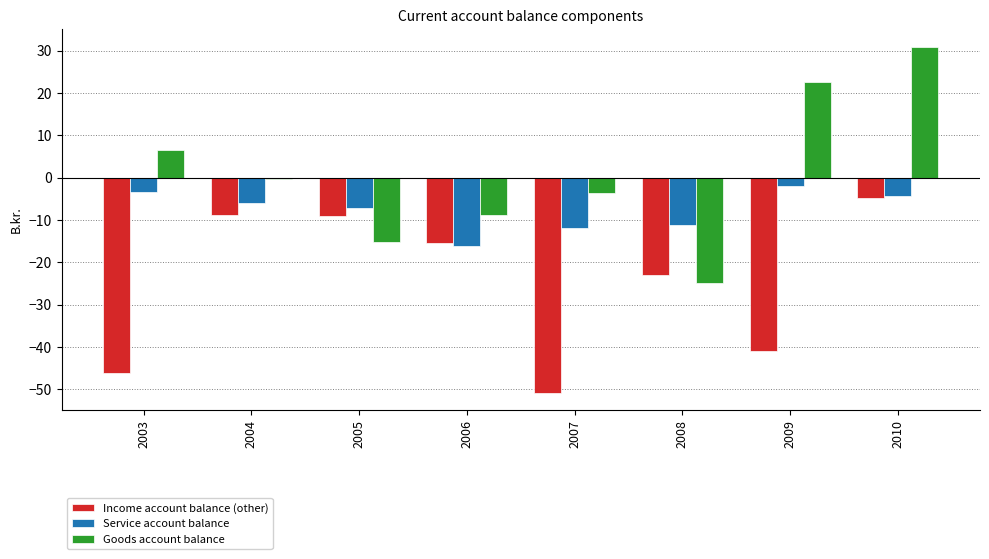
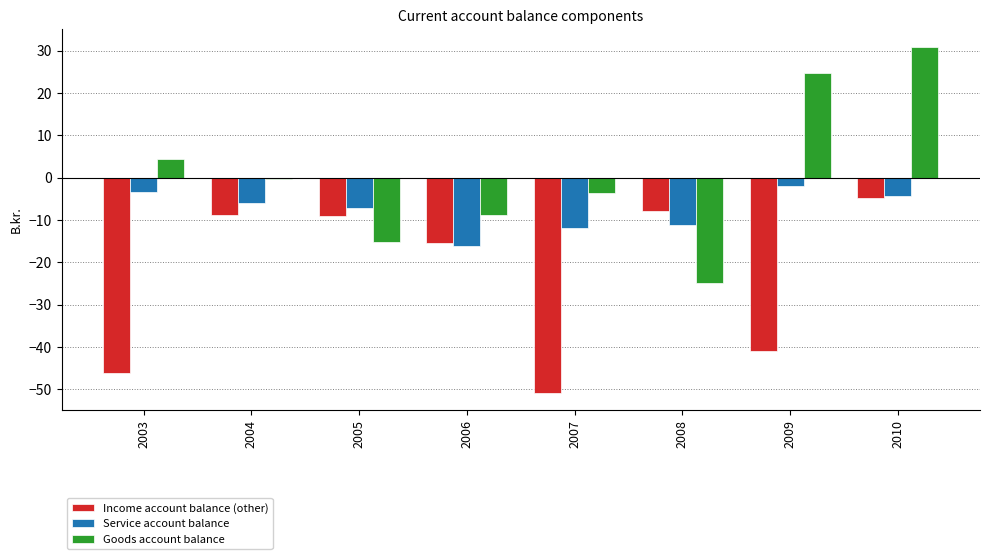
  {
    "Income account balance (other)": {
      "2003": -46,
      "2004": -9,
      "2005": -9,
      "2006": -15,
      "2007": -51,
-     "2008": -23,
+     "2008": -8,
      "2009": -41,
      "2010": -5
    },
    "Service account balance": {
      "2003": -3,
      "2004": -6,
      "2005": -7,
      "2006": -16,
      "2007": -12,
      "2008": -11,
      "2009": -2,
      "2010": -4
    },
    "Goods account balance": {
-     "2003": 7,
+     "2003": 4,
      "2005": -15,
      "2006": -9,
      "2007": -4,
      "2008": -25,
-     "2009": 23,
+     "2009": 25,
      "2010": 31
    }
  }
